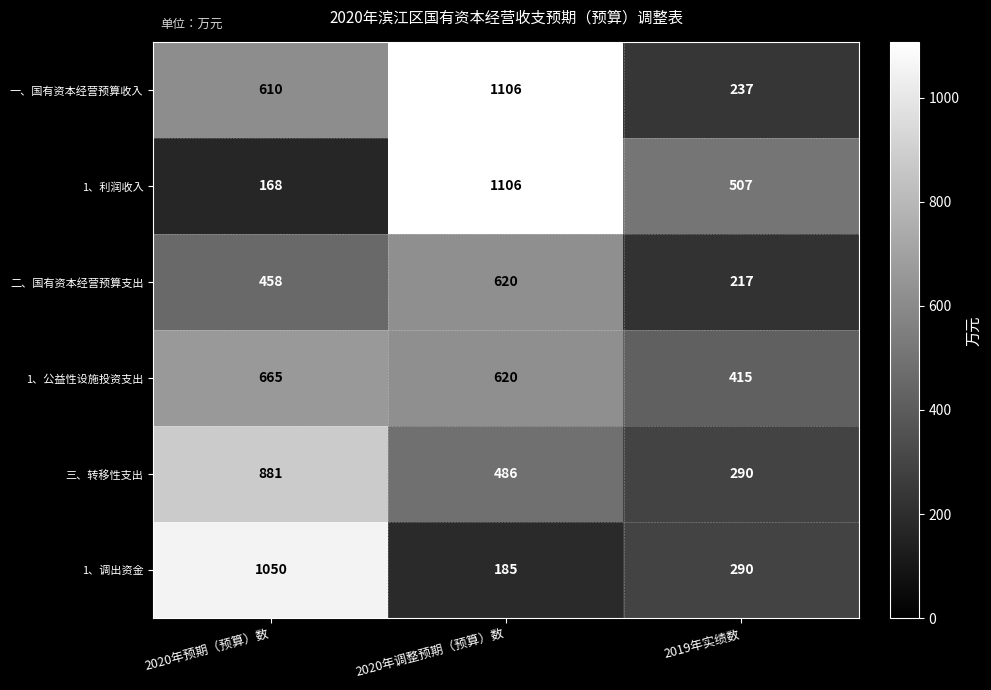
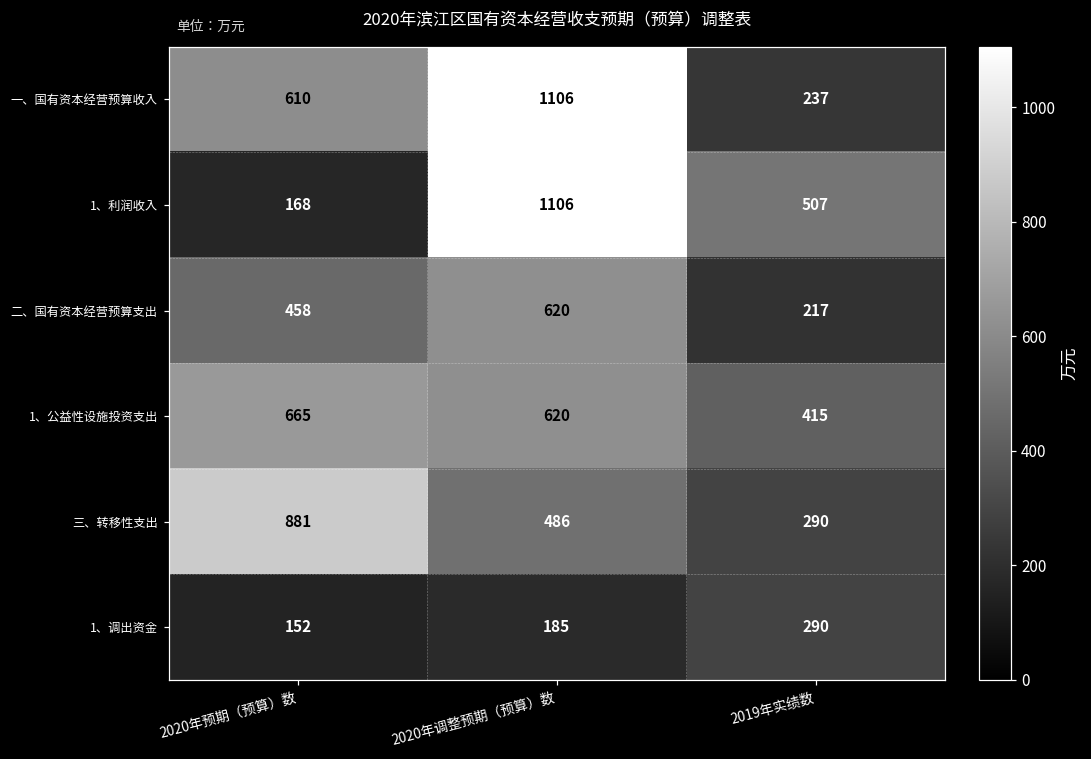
  {
    "一、国有资本经营预算收入": {
      "2020年预期（预算）数": 610,
      "2020年调整预期（预算）数": 1106,
      "2019年实绩数": 237
    },
    "1、利润收入": {
      "2020年预期（预算）数": 168,
      "2020年调整预期（预算）数": 1106,
      "2019年实绩数": 507
    },
    "二、国有资本经营预算支出": {
      "2020年预期（预算）数": 458,
      "2020年调整预期（预算）数": 620,
      "2019年实绩数": 217
    },
    "1、公益性设施投资支出": {
      "2020年预期（预算）数": 665,
      "2020年调整预期（预算）数": 620,
      "2019年实绩数": 415
    },
    "三、转移性支出": {
      "2020年预期（预算）数": 881,
      "2020年调整预期（预算）数": 486,
      "2019年实绩数": 290
    },
    "1、调出资金": {
-     "2020年预期（预算）数": 1050,
+     "2020年预期（预算）数": 152,
      "2020年调整预期（预算）数": 185,
      "2019年实绩数": 290
    }
  }
